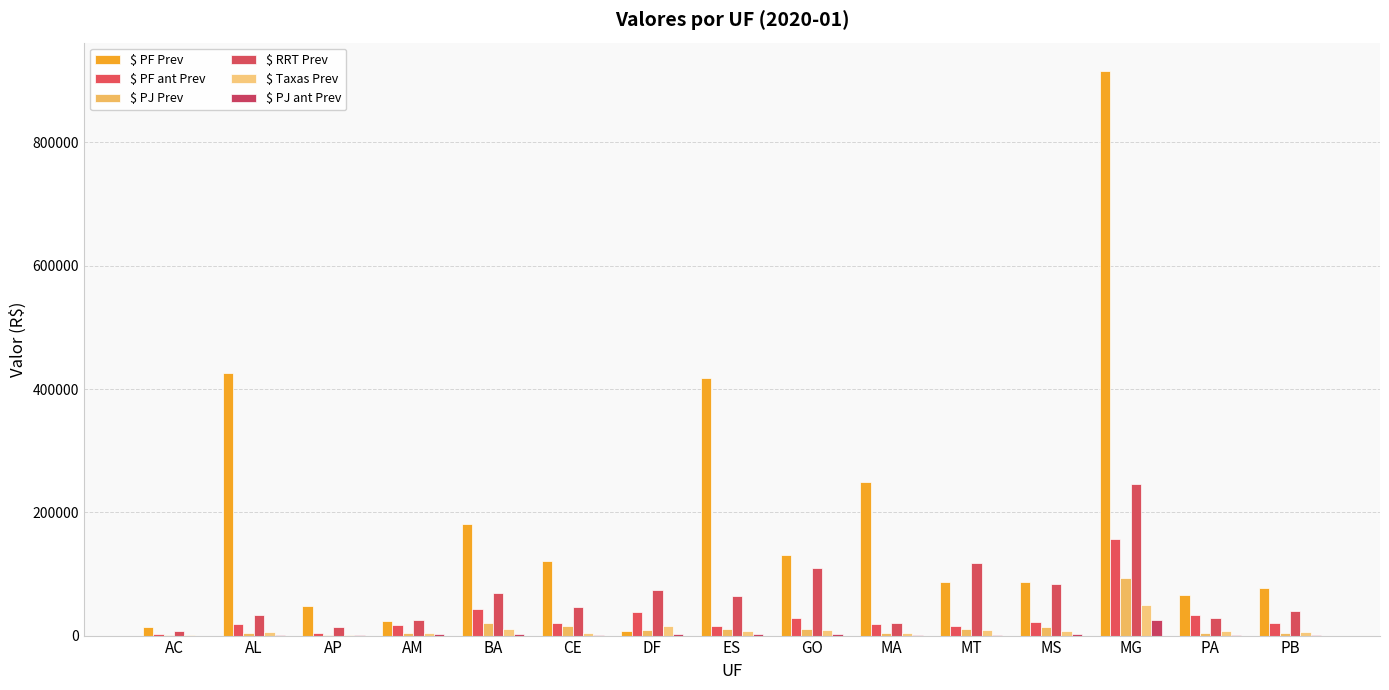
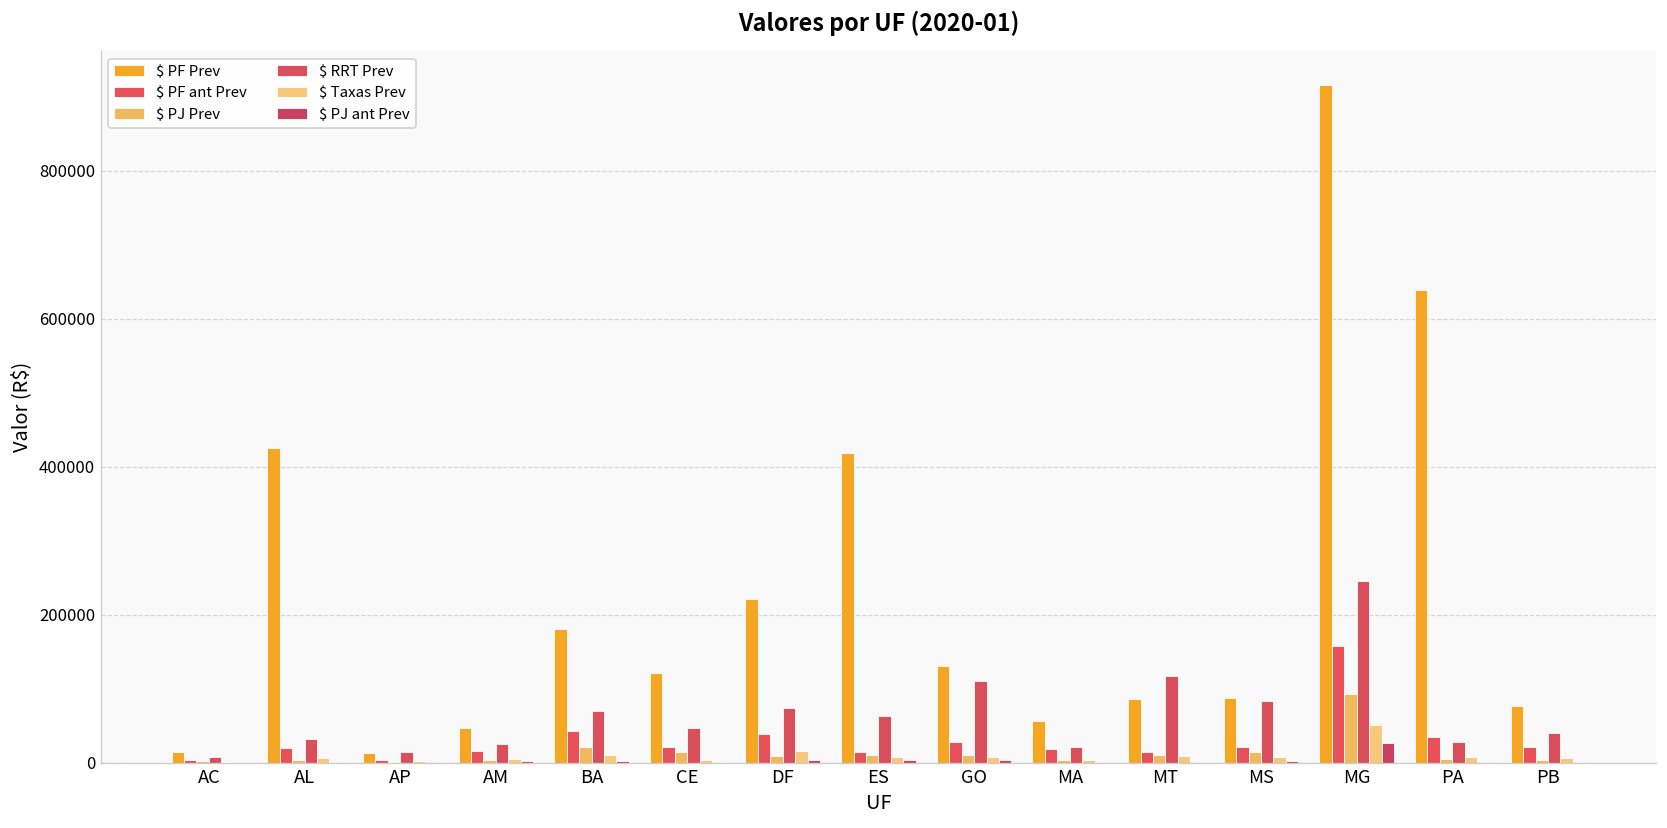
  {
    "$ PF Prev": {
      "AC": 10000,
      "AL": 430000,
-     "AP": 50000,
-     "AM": 20000,
+     "AP": 10000,
+     "AM": 50000,
      "BA": 180000,
      "CE": 120000,
-     "DF": 10000,
+     "DF": 220000,
      "ES": 420000,
      "GO": 130000,
-     "MA": 250000,
+     "MA": 60000,
      "MT": 90000,
      "MS": 90000,
      "MG": 920000,
-     "PA": 70000,
+     "PA": 640000,
      "PB": 80000
    }
  }
